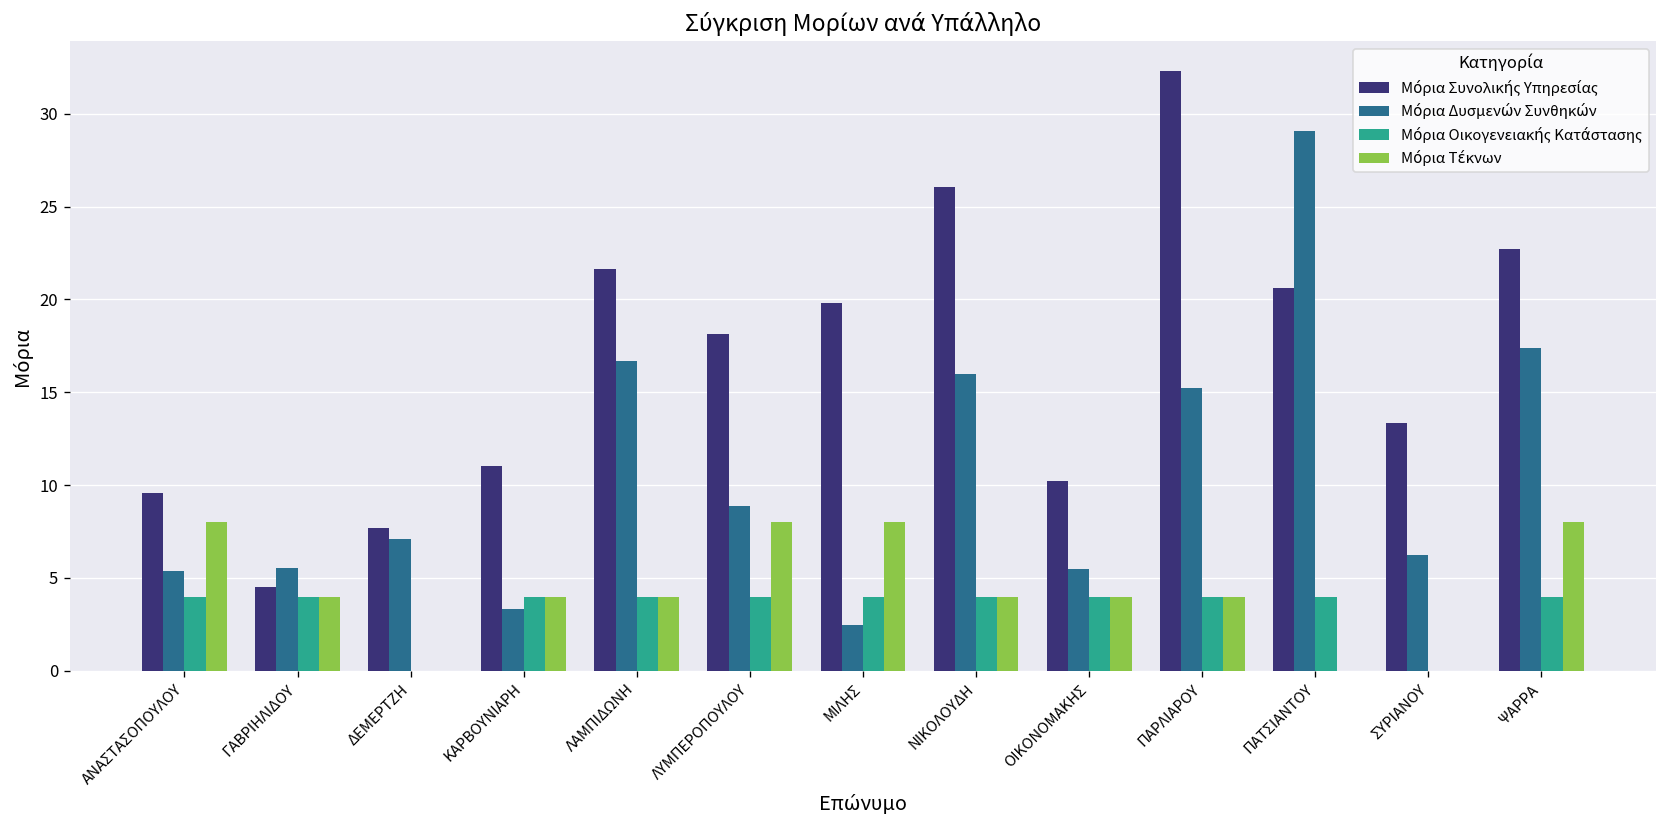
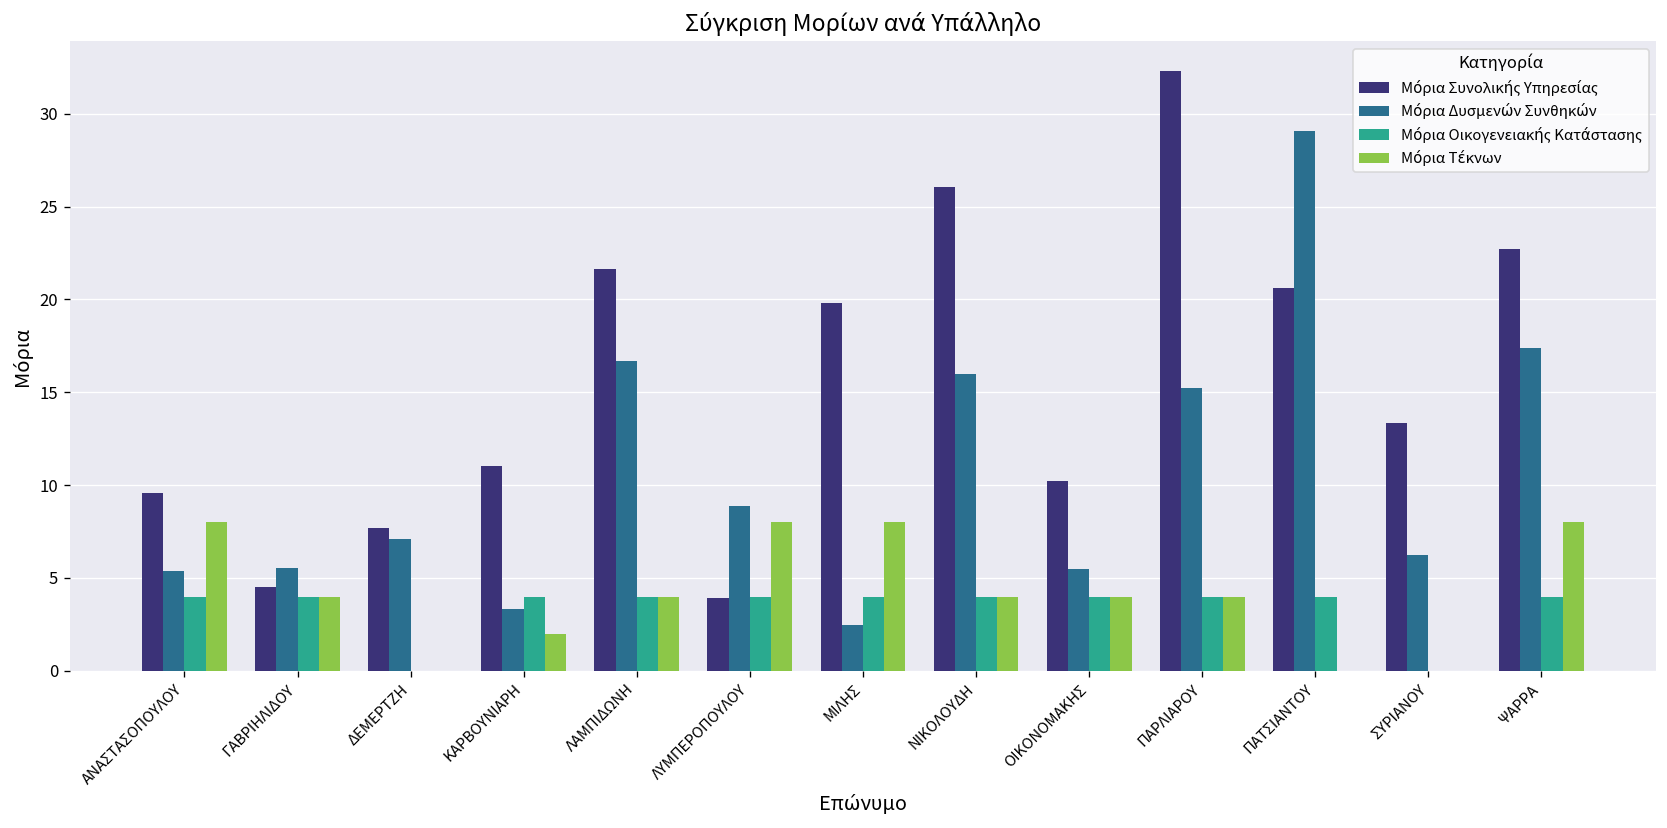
  {
    "Μόρια Συνολικής Υπηρεσίας": {
      "ΑΝΑΣΤΑΣΟΠΟΥΛΟΥ": 9.6,
      "ΓΑΒΡΙΗΛΙΔΟΥ": 4.5,
      "ΔΕΜΕΡΤΖΗ": 7.7,
      "ΚΑΡΒΟΥΝΙΑΡΗ": 11.0,
      "ΛΑΜΠΙΔΩΝΗ": 21.6,
-     "ΛΥΜΠΕΡΟΠΟΥΛΟΥ": 18.1,
+     "ΛΥΜΠΕΡΟΠΟΥΛΟΥ": 3.9,
      "ΜΙΛΗΣ": 19.8,
      "ΝΙΚΟΛΟΥΔΗ": 26.0,
      "ΟΙΚΟΝΟΜΑΚΗΣ": 10.2,
      "ΠΑΡΛΙΑΡΟΥ": 32.3,
      "ΠΑΤΣΙΑΝΤΟΥ": 20.6,
      "ΣΥΡΙΑΝΟΥ": 13.3,
      "ΨΑΡΡΑ": 22.7
    },
    "Μόρια Τέκνων": {
      "ΑΝΑΣΤΑΣΟΠΟΥΛΟΥ": 8,
      "ΓΑΒΡΙΗΛΙΔΟΥ": 4,
      "ΔΕΜΕΡΤΖΗ": 0,
-     "ΚΑΡΒΟΥΝΙΑΡΗ": 4,
+     "ΚΑΡΒΟΥΝΙΑΡΗ": 2,
      "ΛΑΜΠΙΔΩΝΗ": 4,
      "ΛΥΜΠΕΡΟΠΟΥΛΟΥ": 8,
      "ΜΙΛΗΣ": 8,
      "ΝΙΚΟΛΟΥΔΗ": 4,
      "ΟΙΚΟΝΟΜΑΚΗΣ": 4,
      "ΠΑΡΛΙΑΡΟΥ": 4,
      "ΠΑΤΣΙΑΝΤΟΥ": 0,
      "ΣΥΡΙΑΝΟΥ": 0,
      "ΨΑΡΡΑ": 8
    }
  }
